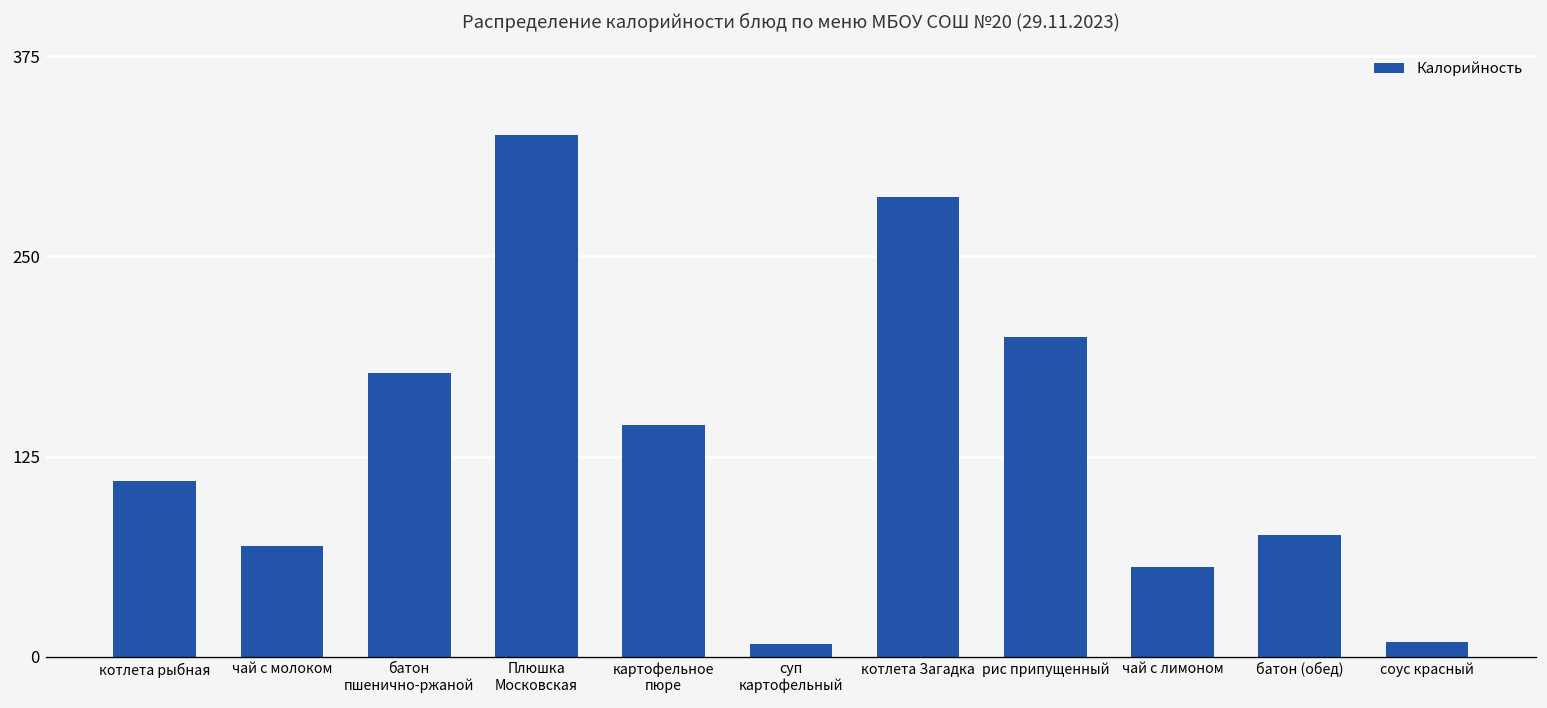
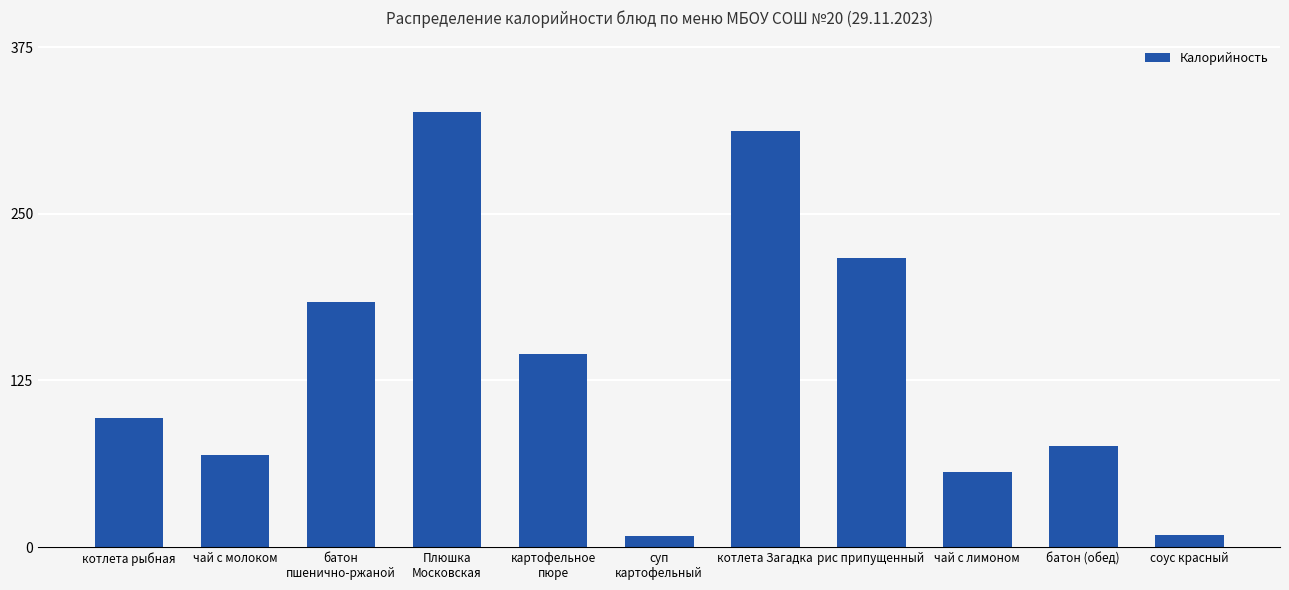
  {
-   "котлета рыбная": 110,
+   "котлета рыбная": 97,
    "чай с молоком": 69,
-   "батон пшенично-ржаной": 177,
+   "батон пшенично-ржаной": 184,
    "Плюшка Московская": 326,
    "картофельное пюре": 145,
    "суп картофельный": 8,
-   "котлета Загадка": 287,
-   "рис припущенный": 200,
+   "котлета Загадка": 312,
+   "рис припущенный": 217,
    "чай с лимоном": 56,
    "батон (обед)": 76,
    "соус красный": 9
  }
